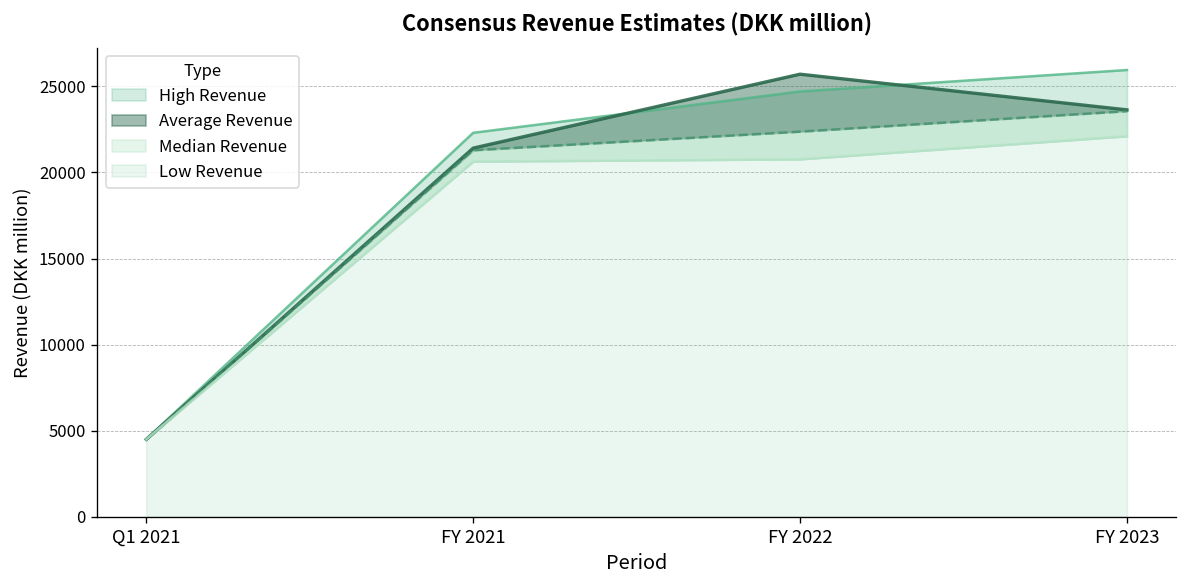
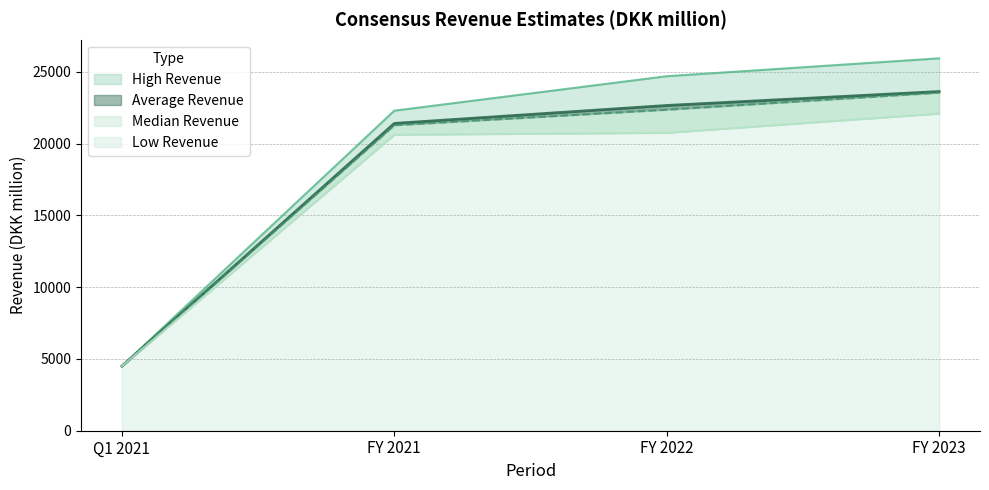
  {
    "Average Revenue": {
-     "FY 2022": 25700
+     "FY 2022": 22700
    }
  }
